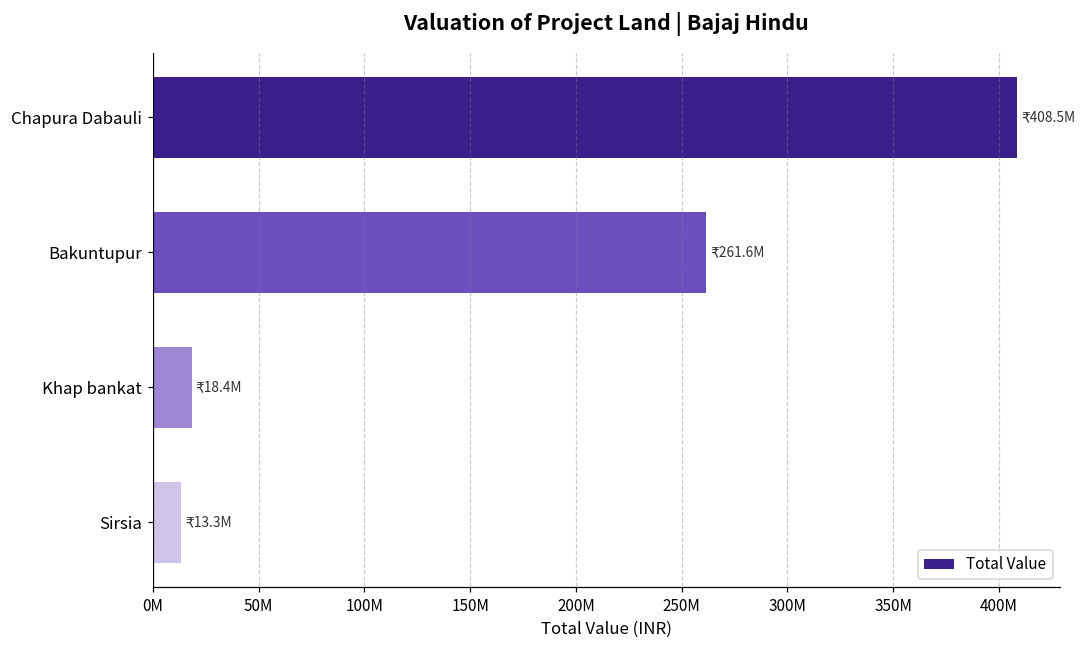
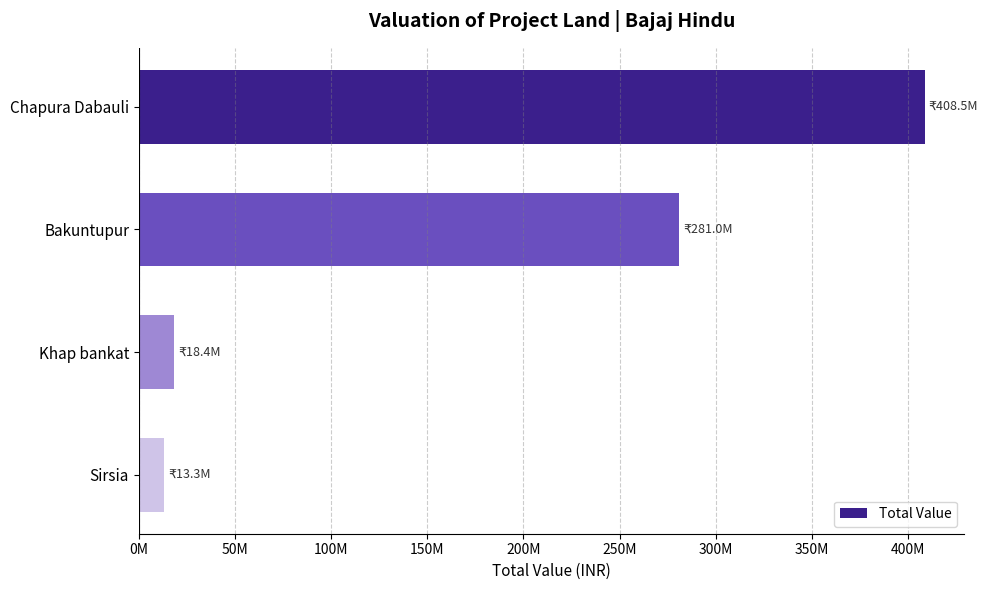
  {
    "Chapura Dabauli": "408.5M",
-   "Bakuntupur": "261.6M",
+   "Bakuntupur": "281.0M",
    "Khap bankat": "18.4M",
    "Sirsia": "13.3M"
  }
